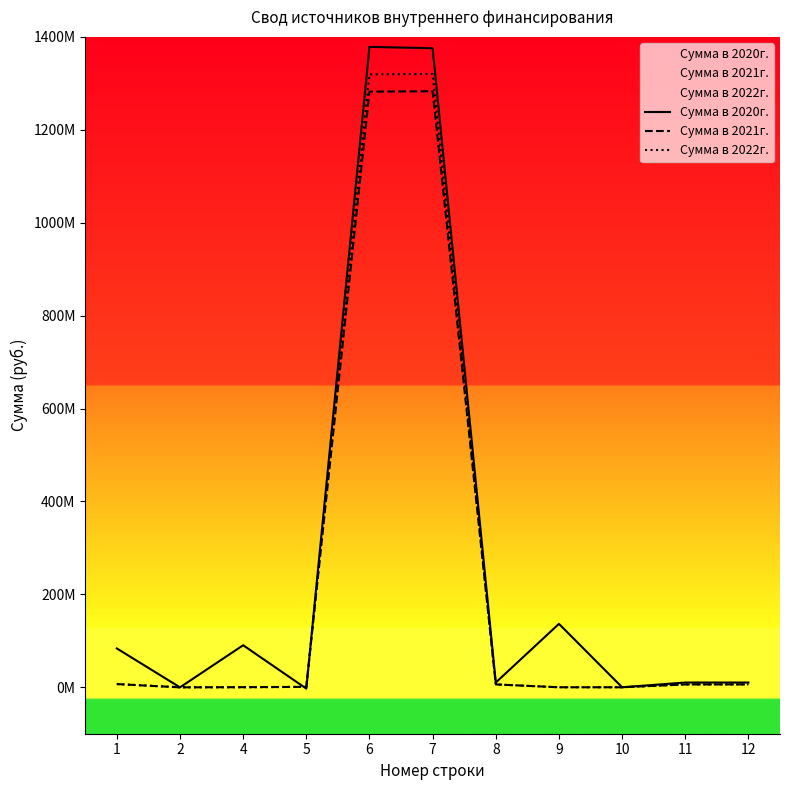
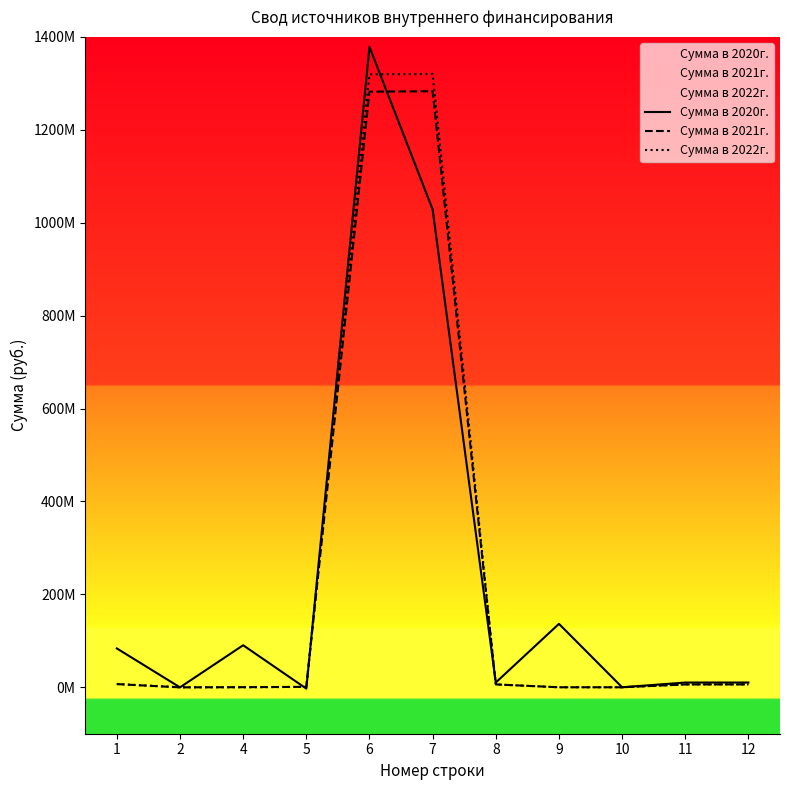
  {
    "Сумма в 2020г.": {
-     "7": 1380000000
+     "7": 1030000000
    }
  }
